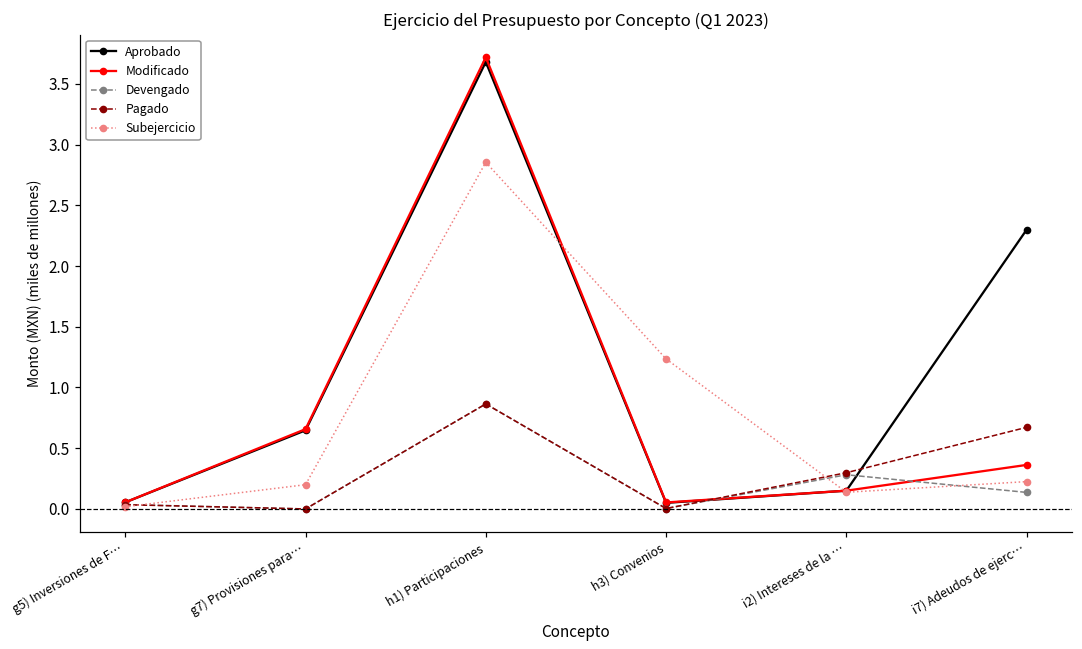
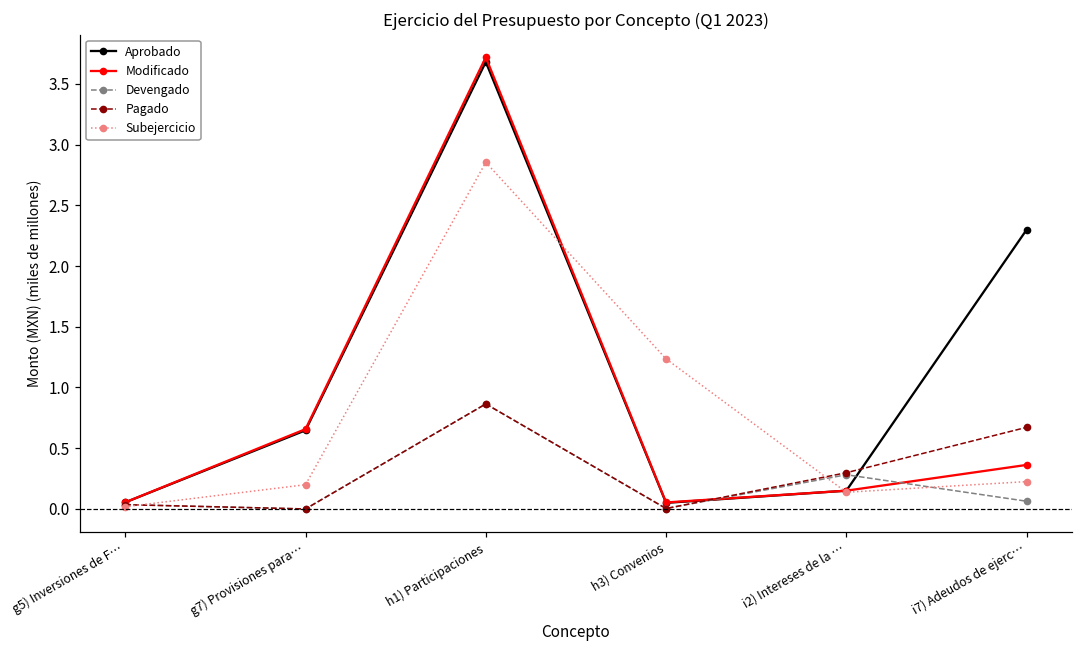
  {
    "Aprobado": {
      "h1) Participaciones": 3.68,
      "i7) Adeudos de ejerc…": 2.30
    },
    "Modificado": {
      "h1) Participaciones": 3.72,
      "i7) Adeudos de ejerc…": 0.36
    },
    "Devengado": {
-     "i7) Adeudos de ejerc…": 0.14
+     "i7) Adeudos de ejerc…": 0.06
    },
    "Pagado": {
      "i7) Adeudos de ejerc…": 0.67
    },
    "Subejercicio": {
      "g7) Provisiones para…": 0.20,
      "h1) Participaciones": 2.85,
      "h3) Convenios": 1.24,
      "i7) Adeudos de ejerc…": 0.22
    }
  }
